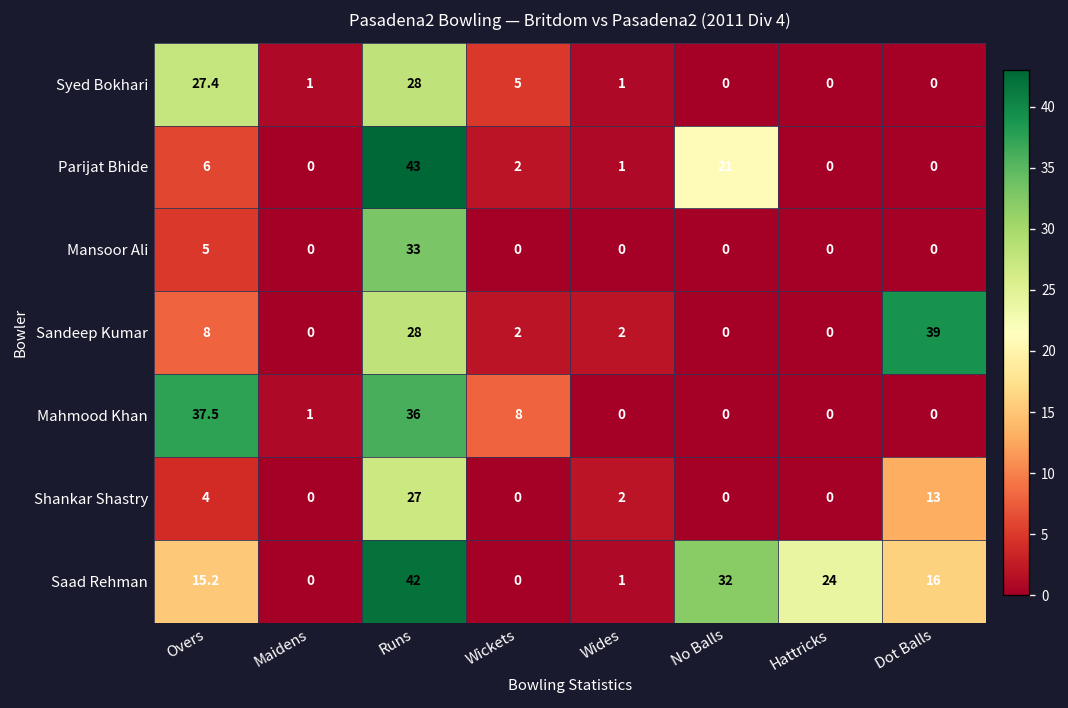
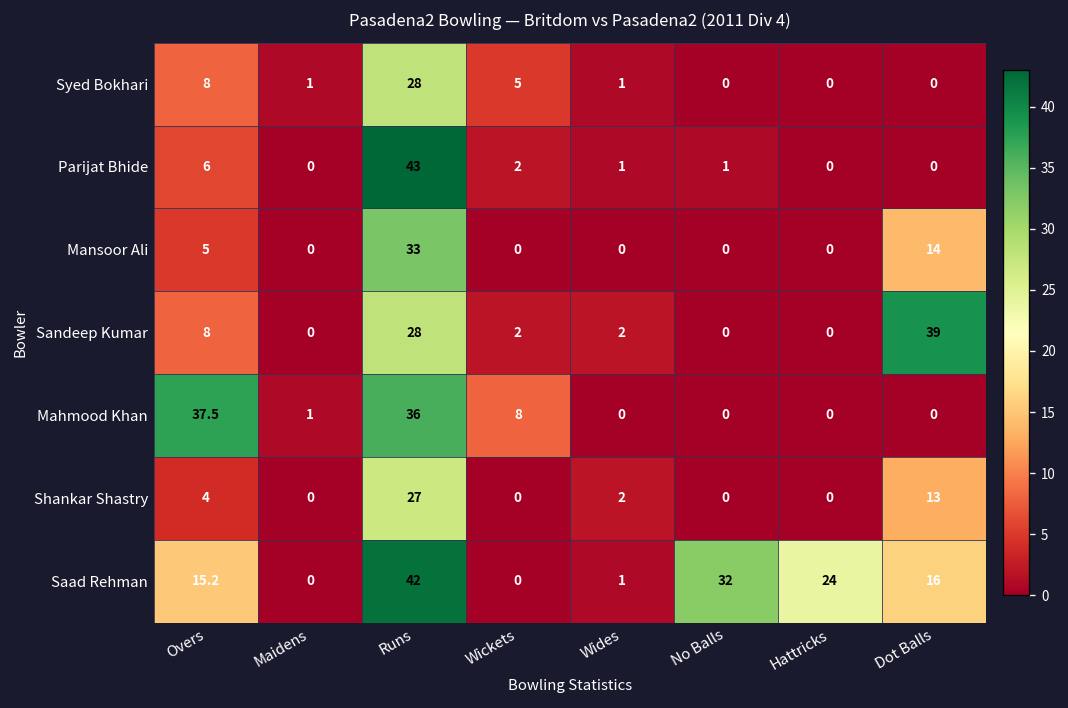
  {
    "Syed Bokhari": {
-     "Overs": 27.4,
+     "Overs": 8,
      "Maidens": 1,
      "Runs": 28,
      "Wickets": 5,
      "Wides": 1,
      "No Balls": 0,
      "Hattricks": 0,
      "Dot Balls": 0
    },
    "Parijat Bhide": {
      "Overs": 6,
      "Maidens": 0,
      "Runs": 43,
      "Wickets": 2,
      "Wides": 1,
-     "No Balls": 21,
+     "No Balls": 1,
      "Hattricks": 0,
      "Dot Balls": 0
    },
    "Mansoor Ali": {
      "Overs": 5,
      "Maidens": 0,
      "Runs": 33,
      "Wickets": 0,
      "Wides": 0,
      "No Balls": 0,
      "Hattricks": 0,
-     "Dot Balls": 0
+     "Dot Balls": 14
    },
    "Sandeep Kumar": {
      "Overs": 8,
      "Maidens": 0,
      "Runs": 28,
      "Wickets": 2,
      "Wides": 2,
      "No Balls": 0,
      "Hattricks": 0,
      "Dot Balls": 39
    },
    "Mahmood Khan": {
      "Overs": 37.5,
      "Maidens": 1,
      "Runs": 36,
      "Wickets": 8,
      "Wides": 0,
      "No Balls": 0,
      "Hattricks": 0,
      "Dot Balls": 0
    },
    "Shankar Shastry": {
      "Overs": 4,
      "Maidens": 0,
      "Runs": 27,
      "Wickets": 0,
      "Wides": 2,
      "No Balls": 0,
      "Hattricks": 0,
      "Dot Balls": 13
    },
    "Saad Rehman": {
      "Overs": 15.2,
      "Maidens": 0,
      "Runs": 42,
      "Wickets": 0,
      "Wides": 1,
      "No Balls": 32,
      "Hattricks": 24,
      "Dot Balls": 16
    }
  }
